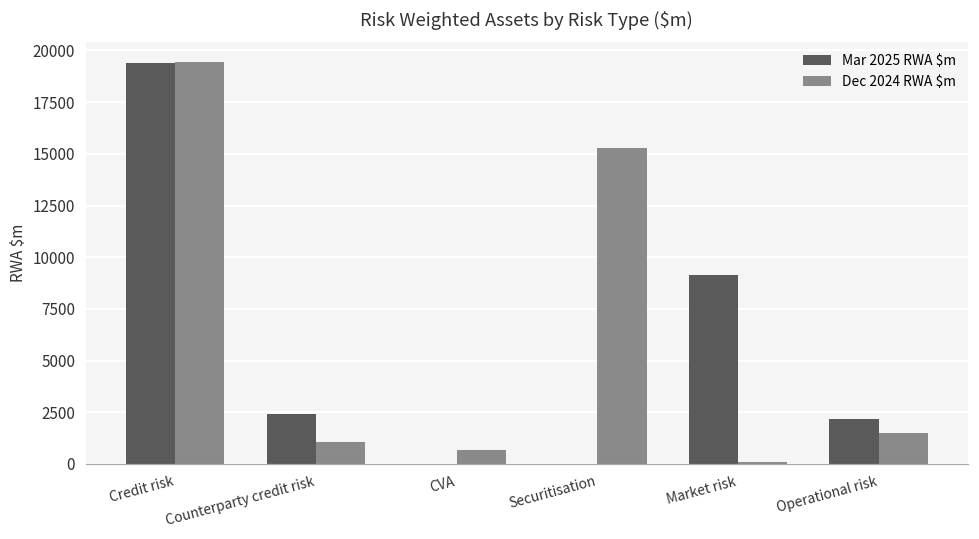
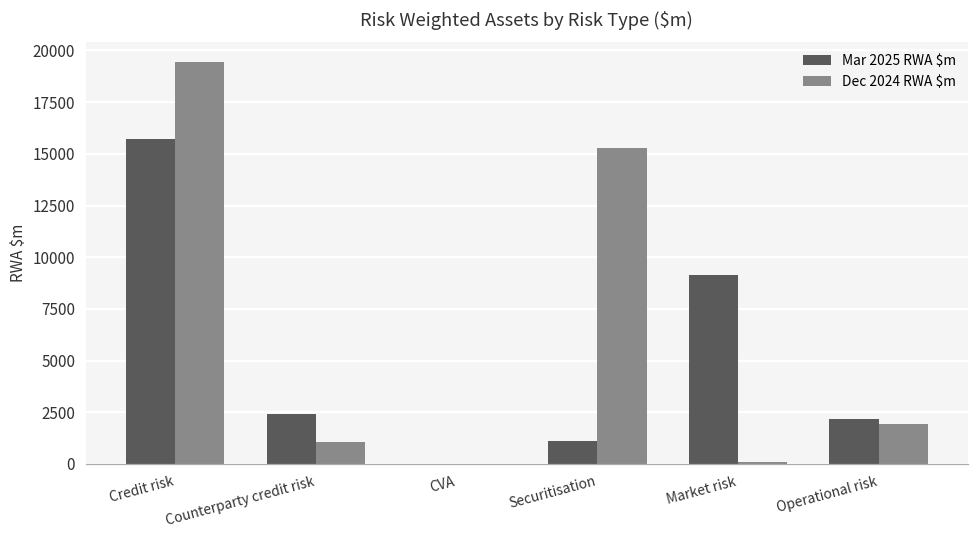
  {
    "Mar 2025 RWA $m": {
-     "Credit risk": 19400,
+     "Credit risk": 15700,
      "Counterparty credit risk": 2400,
-     "Securitisation": 0,
+     "Securitisation": 1100,
      "Market risk": 9200,
      "Operational risk": 2200
    },
    "Dec 2024 RWA $m": {
      "Credit risk": 19500,
      "Counterparty credit risk": 1100,
-     "CVA": 700,
+     "CVA": 0,
      "Securitisation": 15300,
-     "Operational risk": 1500
+     "Operational risk": 1900
    }
  }
